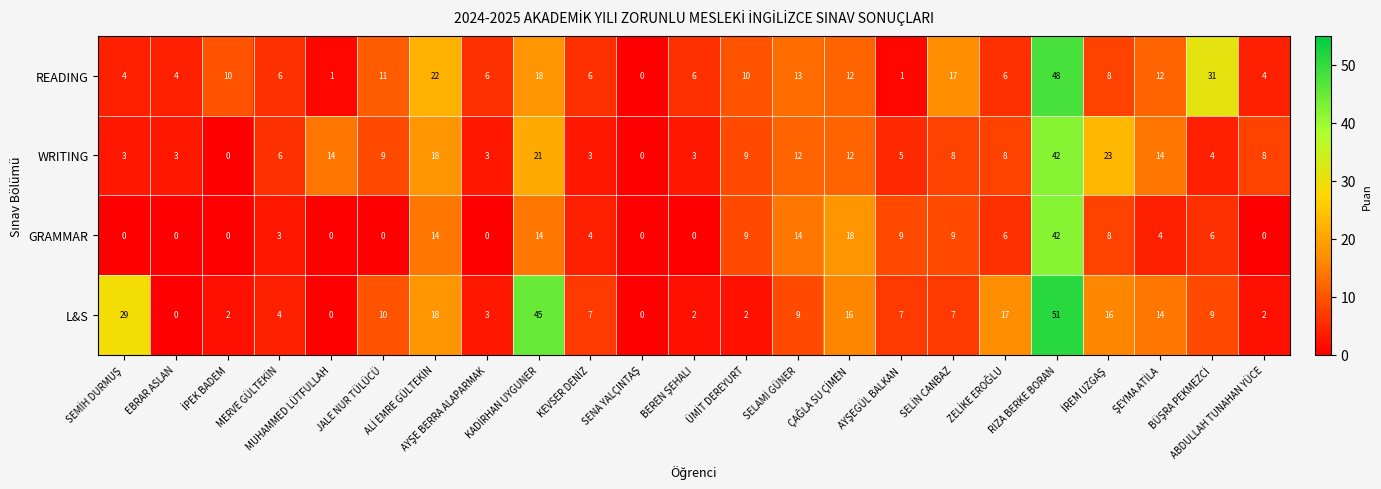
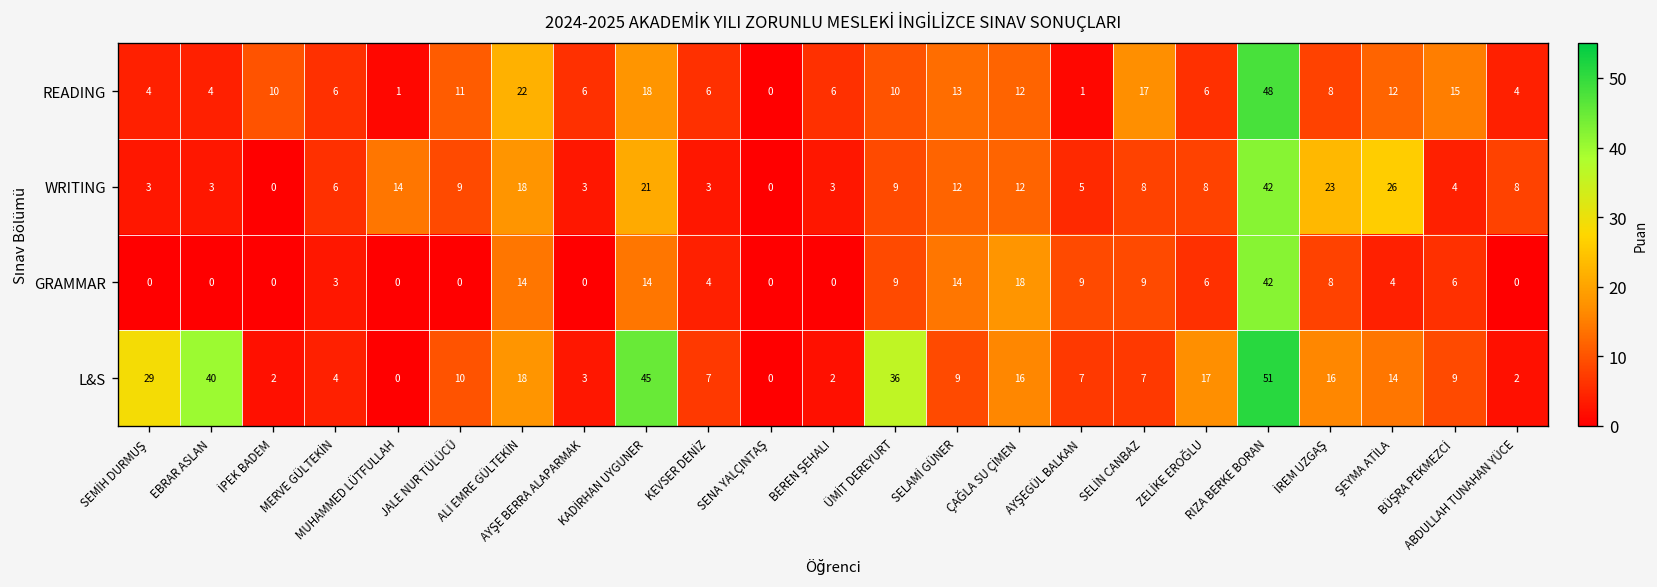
  {
    "READING": {
      "SEMİH DURMUŞ": 4,
      "EBRAR ASLAN": 4,
      "İPEK BADEM": 10,
      "MERVE GÜLTEKİN": 6,
      "MUHAMMED LÜTFULLAH": 1,
      "JALE NUR TÜLÜCÜ": 11,
      "ALİ EMRE GÜLTEKİN": 22,
      "AYŞE BERRA ALAPARMAK": 6,
      "KADİRHAN UYGUNER": 18,
      "KEVSER DENİZ": 6,
      "SENA YALÇINTAŞ": 0,
      "BEREN ŞEHALI": 6,
      "ÜMİT DEREYURT": 10,
      "SELAMİ GÜNER": 13,
      "ÇAĞLA SU ÇİMEN": 12,
      "AYŞEGÜL BALKAN": 1,
      "SELİN CANBAZ": 17,
      "ZELİKE EROĞLU": 6,
      "RIZA BERKE BORAN": 48,
      "İREM UZGAŞ": 8,
      "ŞEYMA ATİLA": 12,
-     "BÜŞRA PEKMEZCİ": 31,
+     "BÜŞRA PEKMEZCİ": 15,
      "ABDULLAH TUNAHAN YÜCE": 4
    },
    "WRITING": {
      "SEMİH DURMUŞ": 3,
      "EBRAR ASLAN": 3,
      "İPEK BADEM": 0,
      "MERVE GÜLTEKİN": 6,
      "MUHAMMED LÜTFULLAH": 14,
      "JALE NUR TÜLÜCÜ": 9,
      "ALİ EMRE GÜLTEKİN": 18,
      "AYŞE BERRA ALAPARMAK": 3,
      "KADİRHAN UYGUNER": 21,
      "KEVSER DENİZ": 3,
      "SENA YALÇINTAŞ": 0,
      "BEREN ŞEHALI": 3,
      "ÜMİT DEREYURT": 9,
      "SELAMİ GÜNER": 12,
      "ÇAĞLA SU ÇİMEN": 12,
      "AYŞEGÜL BALKAN": 5,
      "SELİN CANBAZ": 8,
      "ZELİKE EROĞLU": 8,
      "RIZA BERKE BORAN": 42,
      "İREM UZGAŞ": 23,
-     "ŞEYMA ATİLA": 14,
+     "ŞEYMA ATİLA": 26,
      "BÜŞRA PEKMEZCİ": 4,
      "ABDULLAH TUNAHAN YÜCE": 8
    },
    "GRAMMAR": {
      "SEMİH DURMUŞ": 0,
      "EBRAR ASLAN": 0,
      "İPEK BADEM": 0,
      "MERVE GÜLTEKİN": 3,
      "MUHAMMED LÜTFULLAH": 0,
      "JALE NUR TÜLÜCÜ": 0,
      "ALİ EMRE GÜLTEKİN": 14,
      "AYŞE BERRA ALAPARMAK": 0,
      "KADİRHAN UYGUNER": 14,
      "KEVSER DENİZ": 4,
      "SENA YALÇINTAŞ": 0,
      "BEREN ŞEHALI": 0,
      "ÜMİT DEREYURT": 9,
      "SELAMİ GÜNER": 14,
      "ÇAĞLA SU ÇİMEN": 18,
      "AYŞEGÜL BALKAN": 9,
      "SELİN CANBAZ": 9,
      "ZELİKE EROĞLU": 6,
      "RIZA BERKE BORAN": 42,
      "İREM UZGAŞ": 8,
      "ŞEYMA ATİLA": 4,
      "BÜŞRA PEKMEZCİ": 6,
      "ABDULLAH TUNAHAN YÜCE": 0
    },
    "L&S": {
      "SEMİH DURMUŞ": 29,
-     "EBRAR ASLAN": 0,
+     "EBRAR ASLAN": 40,
      "İPEK BADEM": 2,
      "MERVE GÜLTEKİN": 4,
      "MUHAMMED LÜTFULLAH": 0,
      "JALE NUR TÜLÜCÜ": 10,
      "ALİ EMRE GÜLTEKİN": 18,
      "AYŞE BERRA ALAPARMAK": 3,
      "KADİRHAN UYGUNER": 45,
      "KEVSER DENİZ": 7,
      "SENA YALÇINTAŞ": 0,
      "BEREN ŞEHALI": 2,
-     "ÜMİT DEREYURT": 2,
+     "ÜMİT DEREYURT": 36,
      "SELAMİ GÜNER": 9,
      "ÇAĞLA SU ÇİMEN": 16,
      "AYŞEGÜL BALKAN": 7,
      "SELİN CANBAZ": 7,
      "ZELİKE EROĞLU": 17,
      "RIZA BERKE BORAN": 51,
      "İREM UZGAŞ": 16,
      "ŞEYMA ATİLA": 14,
      "BÜŞRA PEKMEZCİ": 9,
      "ABDULLAH TUNAHAN YÜCE": 2
    }
  }
